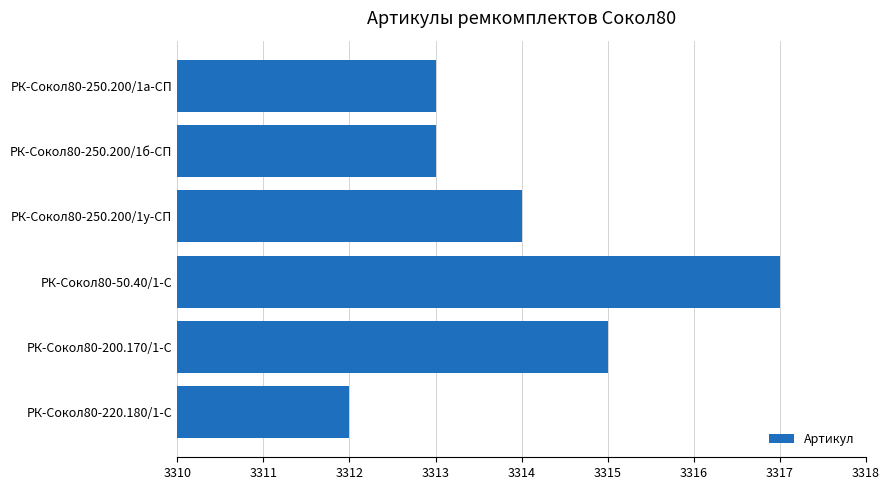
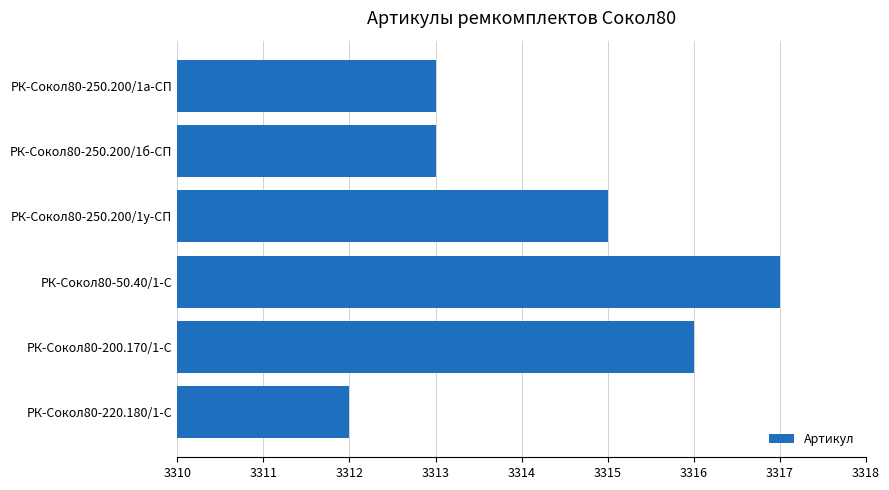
  {
    "РК-Сокол80-250.200/1а-СП": 3313,
    "РК-Сокол80-250.200/1б-СП": 3313,
-   "РК-Сокол80-250.200/1у-СП": 3314,
+   "РК-Сокол80-250.200/1у-СП": 3315,
    "РК-Сокол80-50.40/1-С": 3317,
-   "РК-Сокол80-200.170/1-С": 3315,
+   "РК-Сокол80-200.170/1-С": 3316,
    "РК-Сокол80-220.180/1-С": 3312
  }
